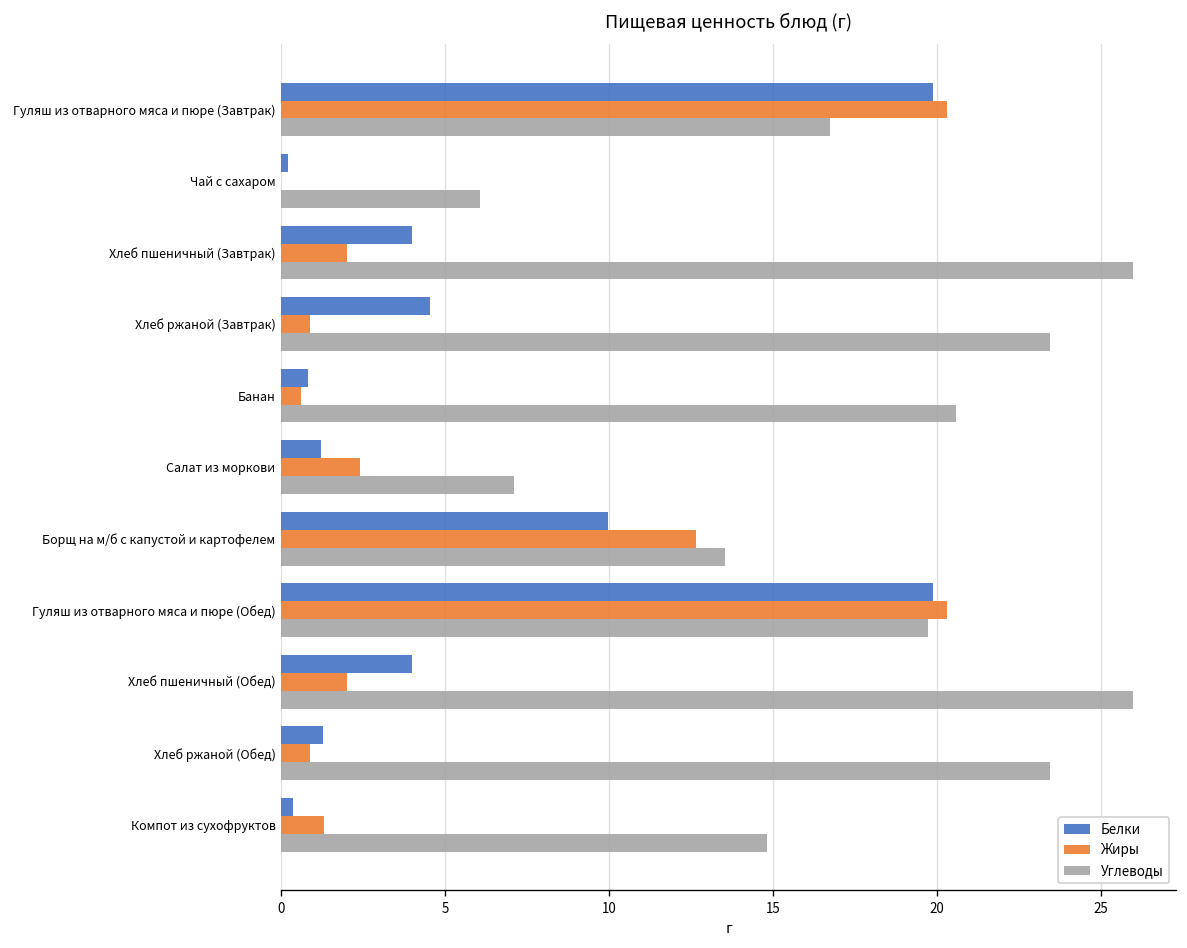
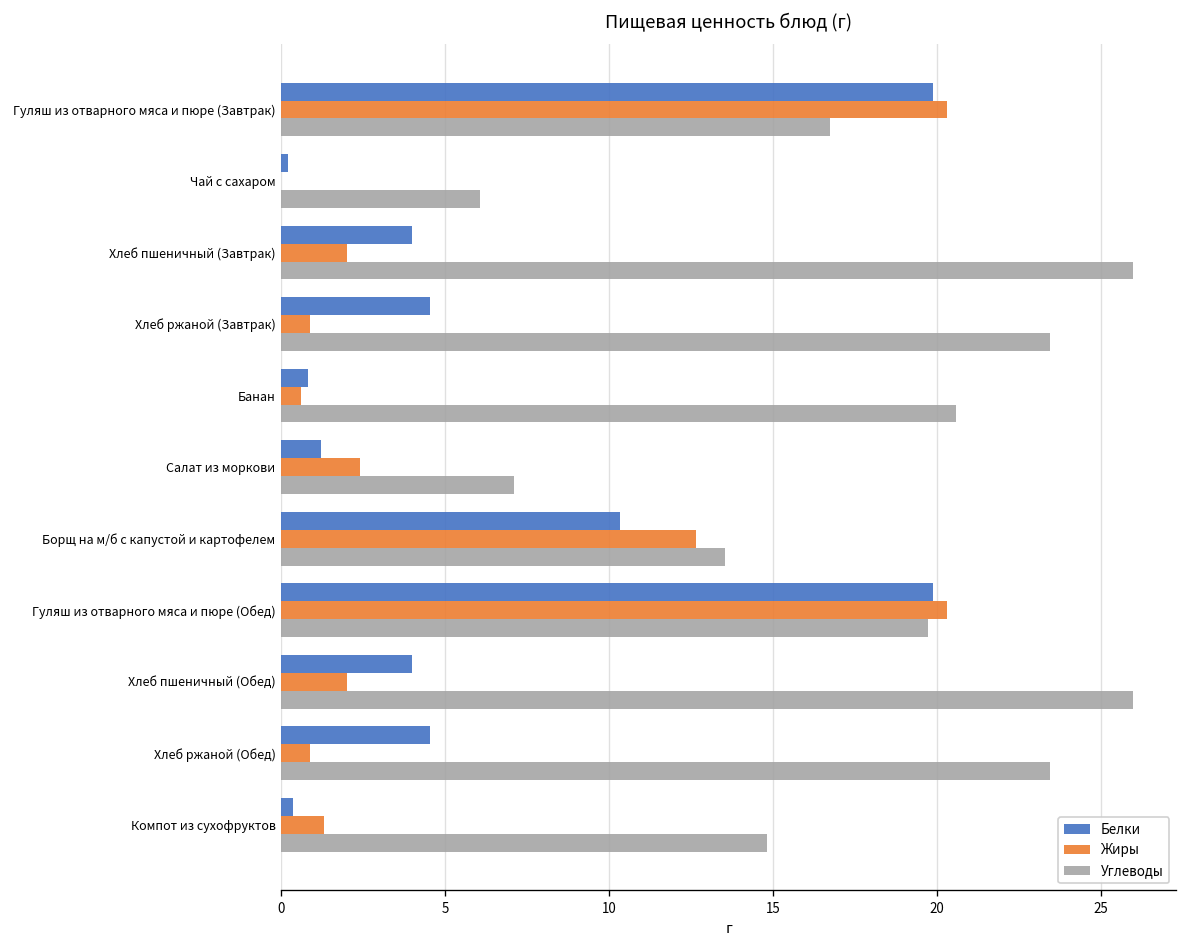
  {
    "Белки": {
      "Гуляш из отварного мяса и пюре (Завтрак)": 19.9,
      "Чай с сахаром": 0.2,
      "Хлеб пшеничный (Завтрак)": 4.0,
      "Хлеб ржаной (Завтрак)": 4.6,
      "Банан": 0.8,
      "Салат из моркови": 1.2,
-     "Борщ на м/б с капустой и картофелем": 10.0,
+     "Борщ на м/б с капустой и картофелем": 10.3,
      "Гуляш из отварного мяса и пюре (Обед)": 19.9,
      "Хлеб пшеничный (Обед)": 4.0,
-     "Хлеб ржаной (Обед)": 1.3,
+     "Хлеб ржаной (Обед)": 4.6,
      "Компот из сухофруктов": 0.4
    },
    "Жиры": {
      "Гуляш из отварного мяса и пюре (Завтрак)": 20.3,
      "Чай с сахаром": 0.0,
      "Хлеб пшеничный (Завтрак)": 2.0,
      "Хлеб ржаной (Завтрак)": 0.9,
      "Банан": 0.6,
      "Салат из моркови": 2.4,
      "Борщ на м/б с капустой и картофелем": 12.7,
      "Гуляш из отварного мяса и пюре (Обед)": 20.3,
      "Хлеб пшеничный (Обед)": 2.0,
      "Хлеб ржаной (Обед)": 0.9,
      "Компот из сухофруктов": 1.3
    },
    "Углеводы": {
      "Гуляш из отварного мяса и пюре (Завтрак)": 16.8,
      "Чай с сахаром": 6.1,
      "Хлеб пшеничный (Завтрак)": 26.0,
      "Хлеб ржаной (Завтрак)": 23.5,
      "Банан": 20.6,
      "Салат из моркови": 7.1,
      "Борщ на м/б с капустой и картофелем": 13.6,
      "Гуляш из отварного мяса и пюре (Обед)": 19.7,
      "Хлеб пшеничный (Обед)": 26.0,
      "Хлеб ржаной (Обед)": 23.5,
      "Компот из сухофруктов": 14.8
    }
  }
